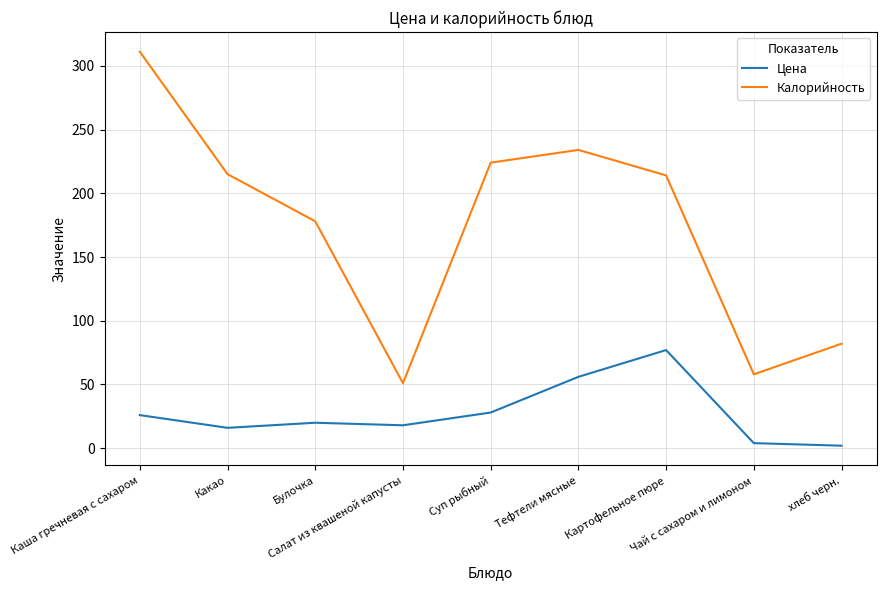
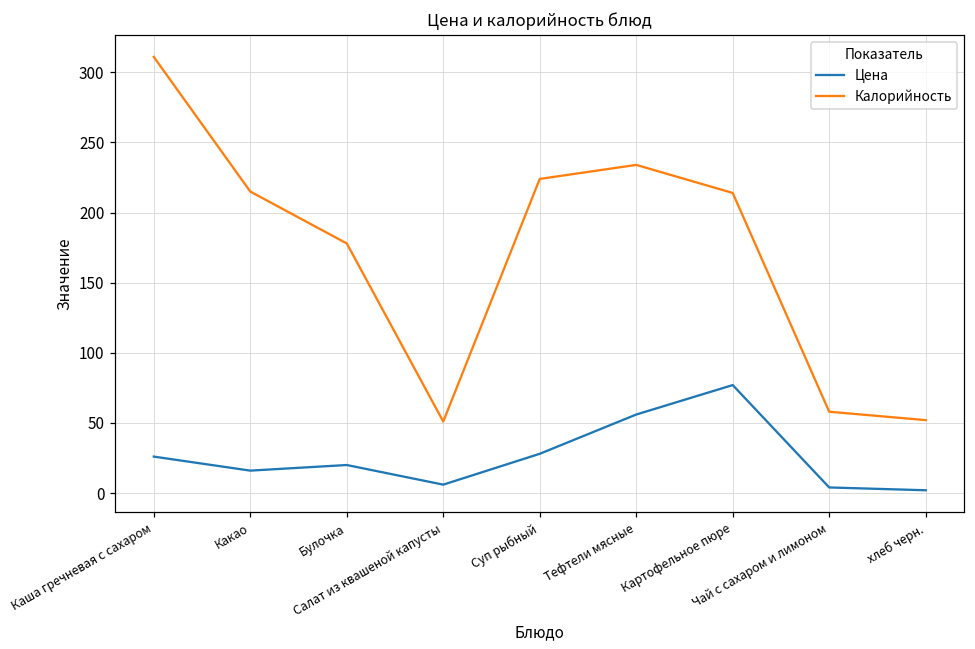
  {
    "Цена": {
      "Каша гречневая с сахаром": 26,
      "Какао": 16,
      "Булочка": 20,
-     "Салат из квашеной капусты": 18,
+     "Салат из квашеной капусты": 6,
      "Суп рыбный": 28,
      "Тефтели мясные": 56,
      "Картофельное пюре": 77,
      "Чай с сахаром и лимоном": 4,
      "хлеб черн.": 2
    },
    "Калорийность": {
      "Каша гречневая с сахаром": 311,
      "Какао": 215,
      "Булочка": 178,
      "Салат из квашеной капусты": 51,
      "Суп рыбный": 224,
      "Тефтели мясные": 234,
      "Картофельное пюре": 214,
      "Чай с сахаром и лимоном": 58,
-     "хлеб черн.": 82
+     "хлеб черн.": 52
    }
  }
